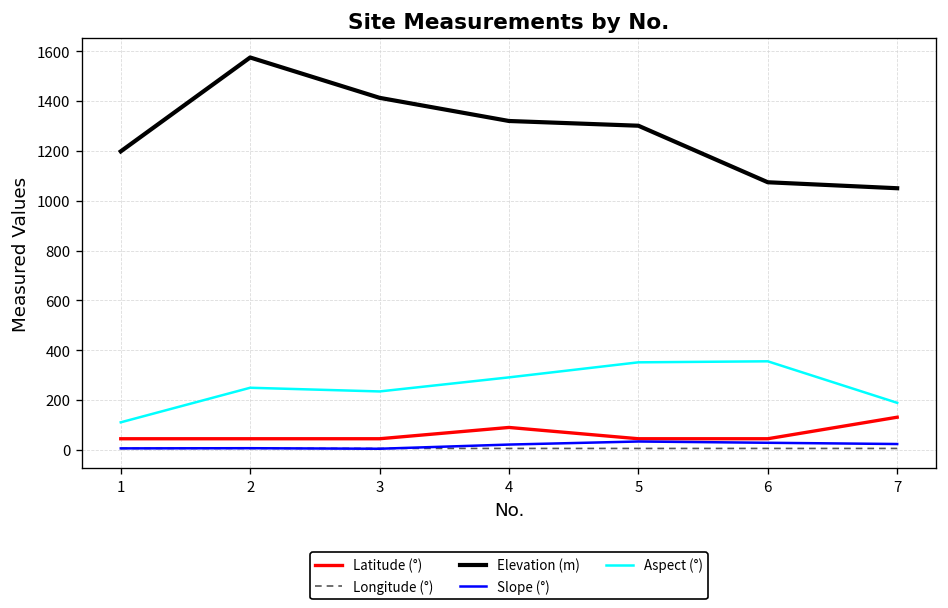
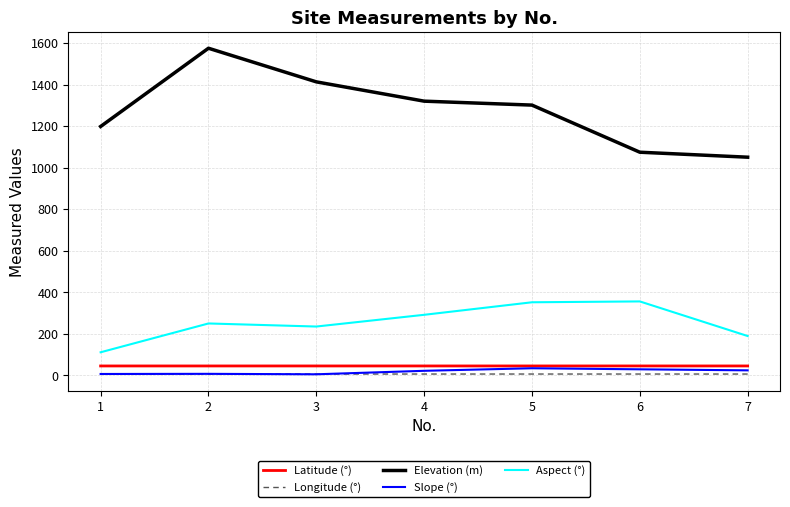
  {
    "Latitude (°)": {
      "1": 40,
      "2": 40,
      "3": 40,
-     "4": 90,
+     "4": 40,
      "6": 40,
-     "7": 130
+     "7": 40
    },
    "Longitude (°)": {
      "4": 10,
      "5": 10,
      "6": 10,
      "7": 10
    },
    "Elevation (m)": {
      "1": 1200,
      "2": 1580,
      "3": 1410,
      "4": 1320,
      "5": 1300,
      "6": 1070,
      "7": 1050
    },
    "Slope (°)": {
      "4": 20,
      "6": 30,
      "7": 20
    },
    "Aspect (°)": {
      "1": 110,
      "2": 250,
      "3": 230,
      "4": 290,
      "5": 350,
      "6": 360,
      "7": 190
    }
  }
